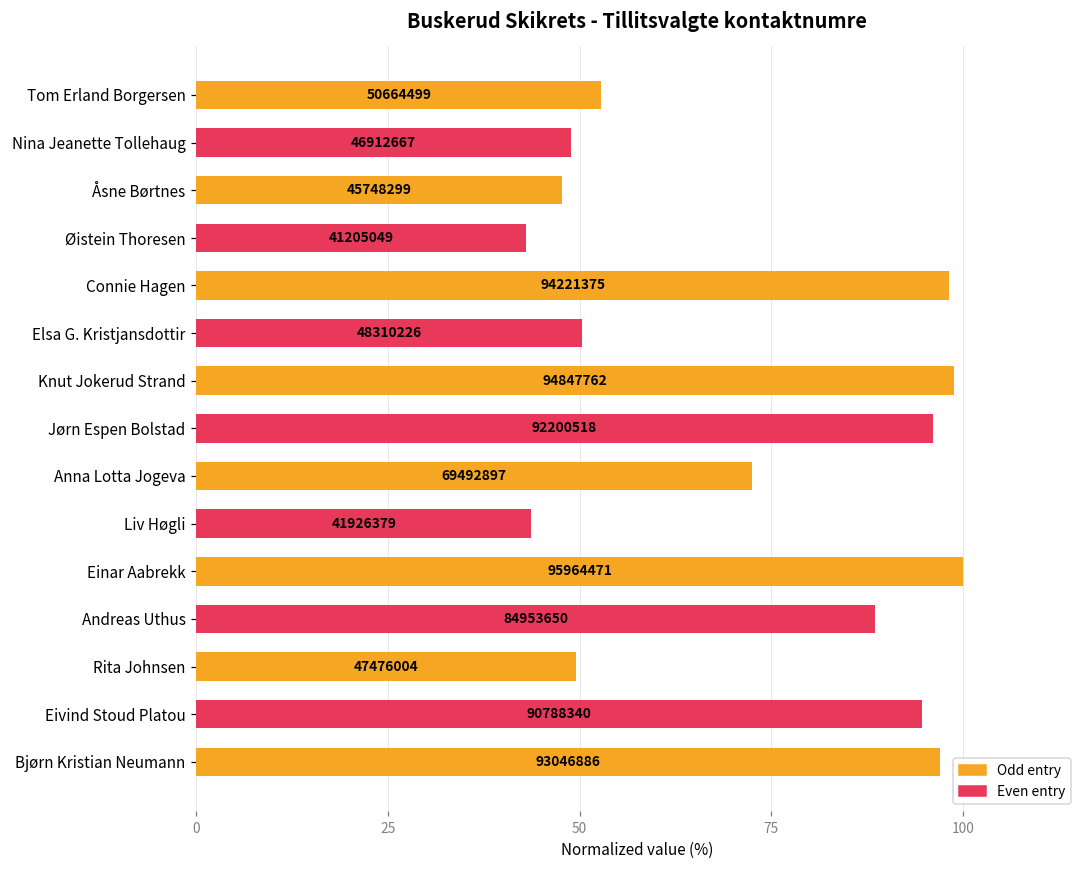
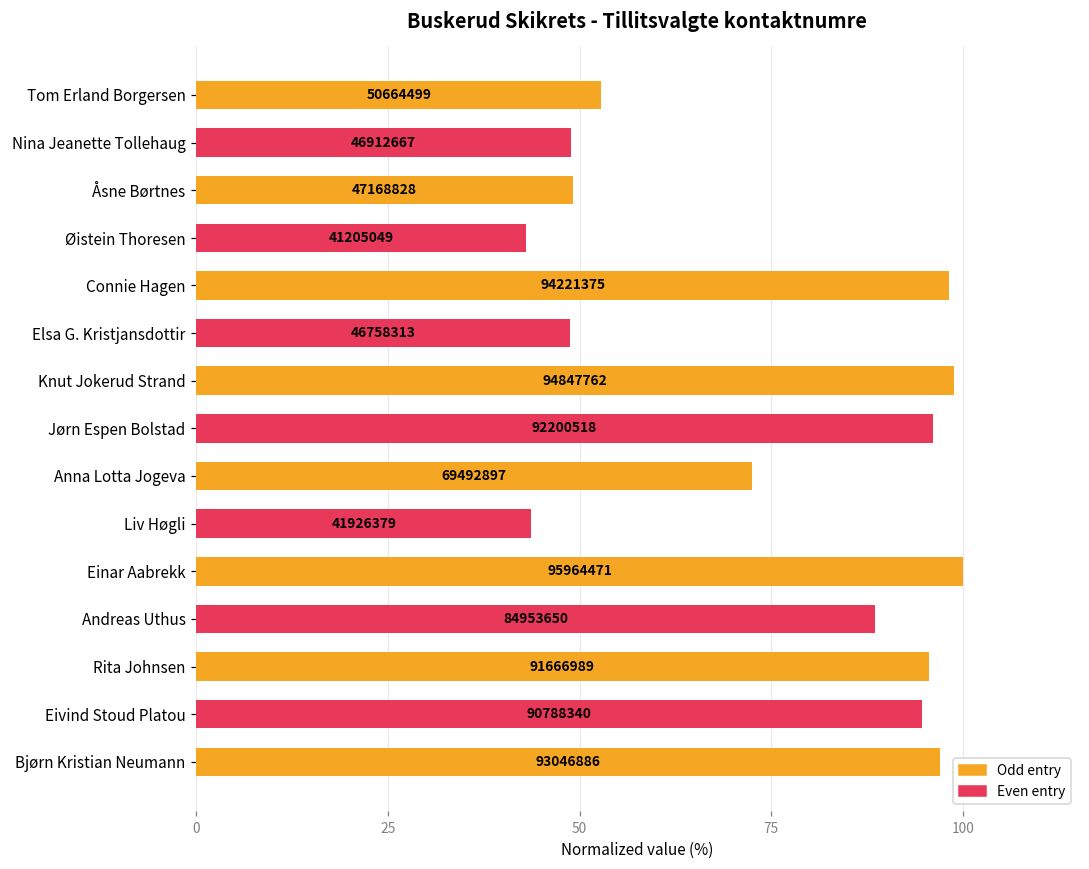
  {
-   "Åsne Børtnes": 45748299,
-   "Elsa G. Kristjansdottir": 48310226,
-   "Rita Johnsen": 47476004
+   "Åsne Børtnes": 47168828,
+   "Elsa G. Kristjansdottir": 46758313,
+   "Rita Johnsen": 91666989
  }
